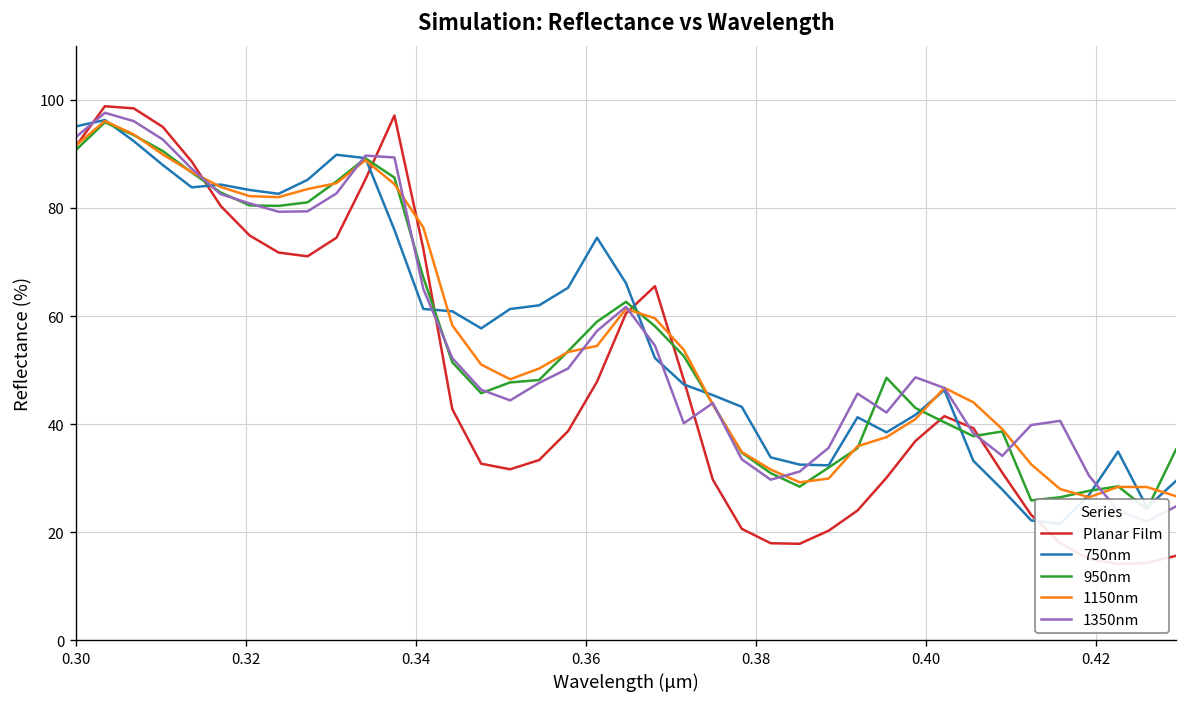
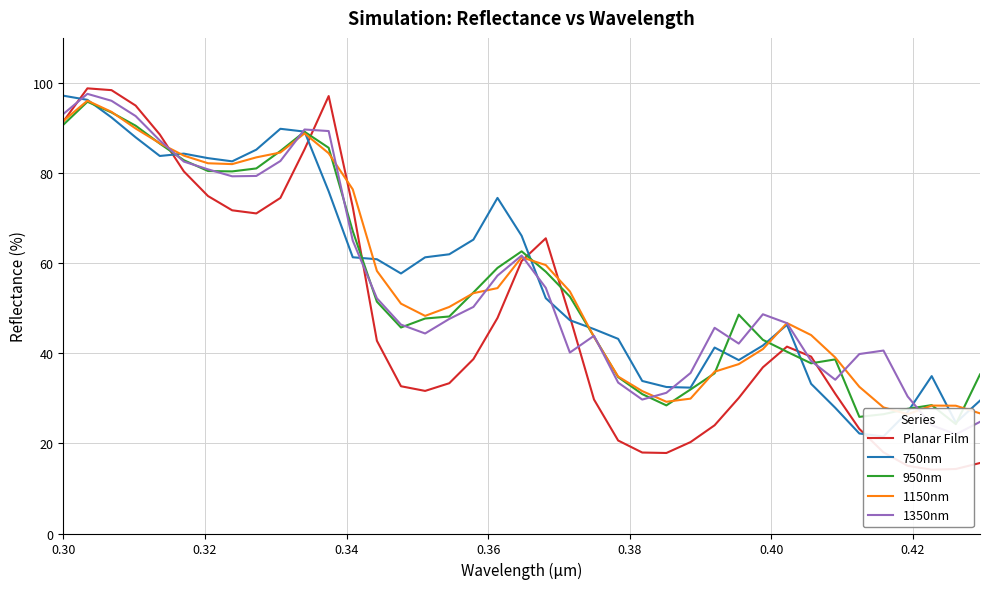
  {
    "750nm": {
-     "0.30": 95
+     "0.30": 97
    },
    "950nm": {
      "0.30": 91
    },
    "1350nm": {
      "0.30": 93
    }
  }
